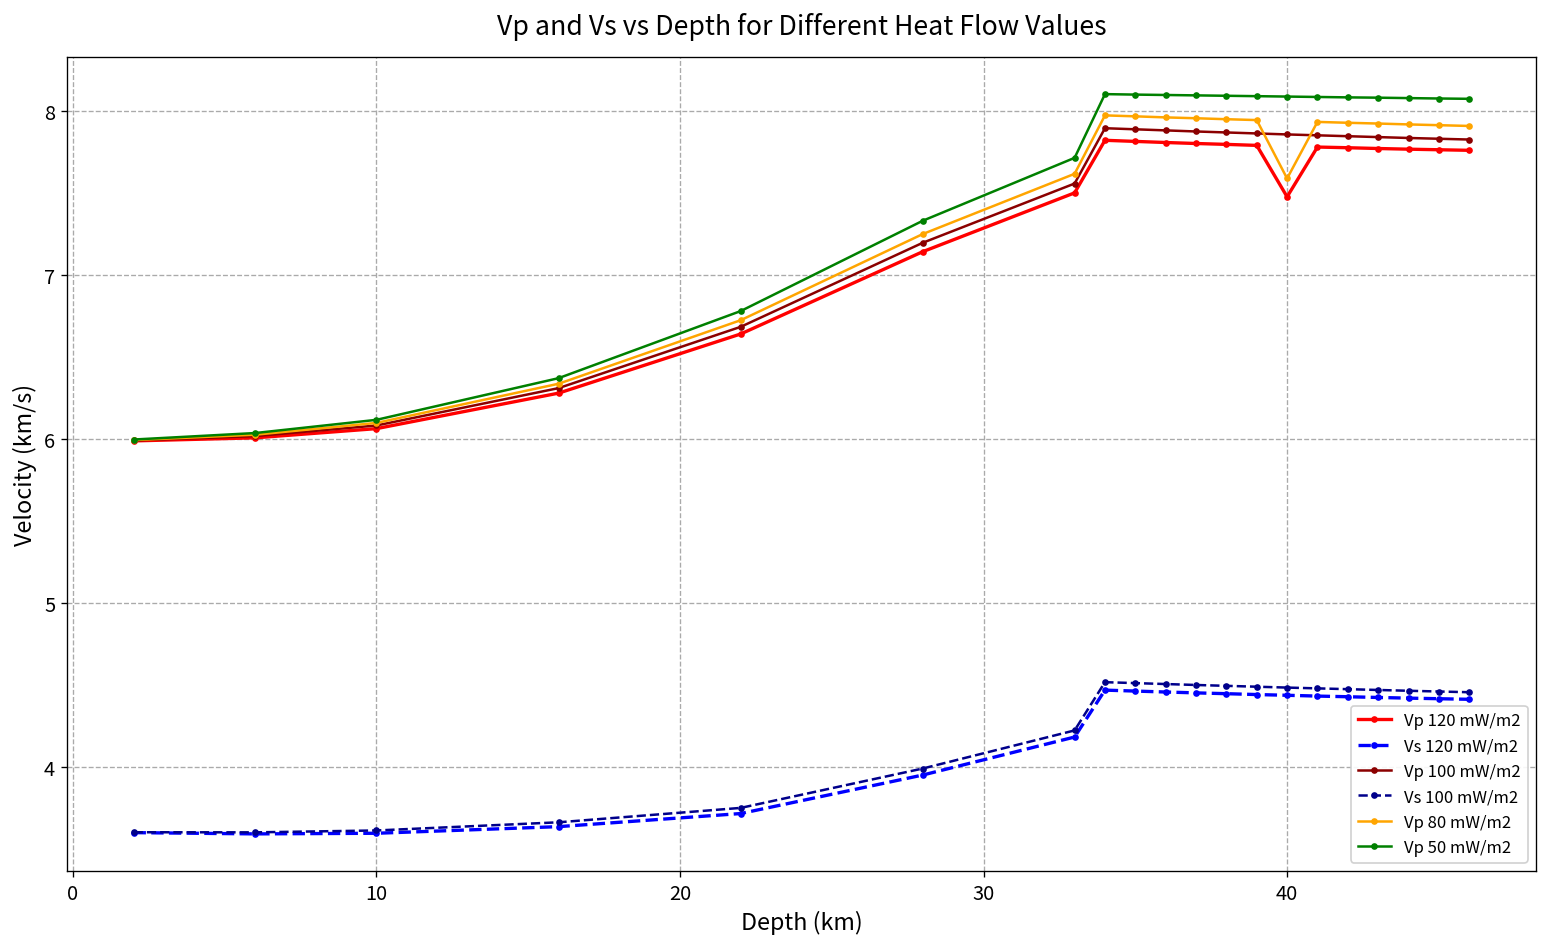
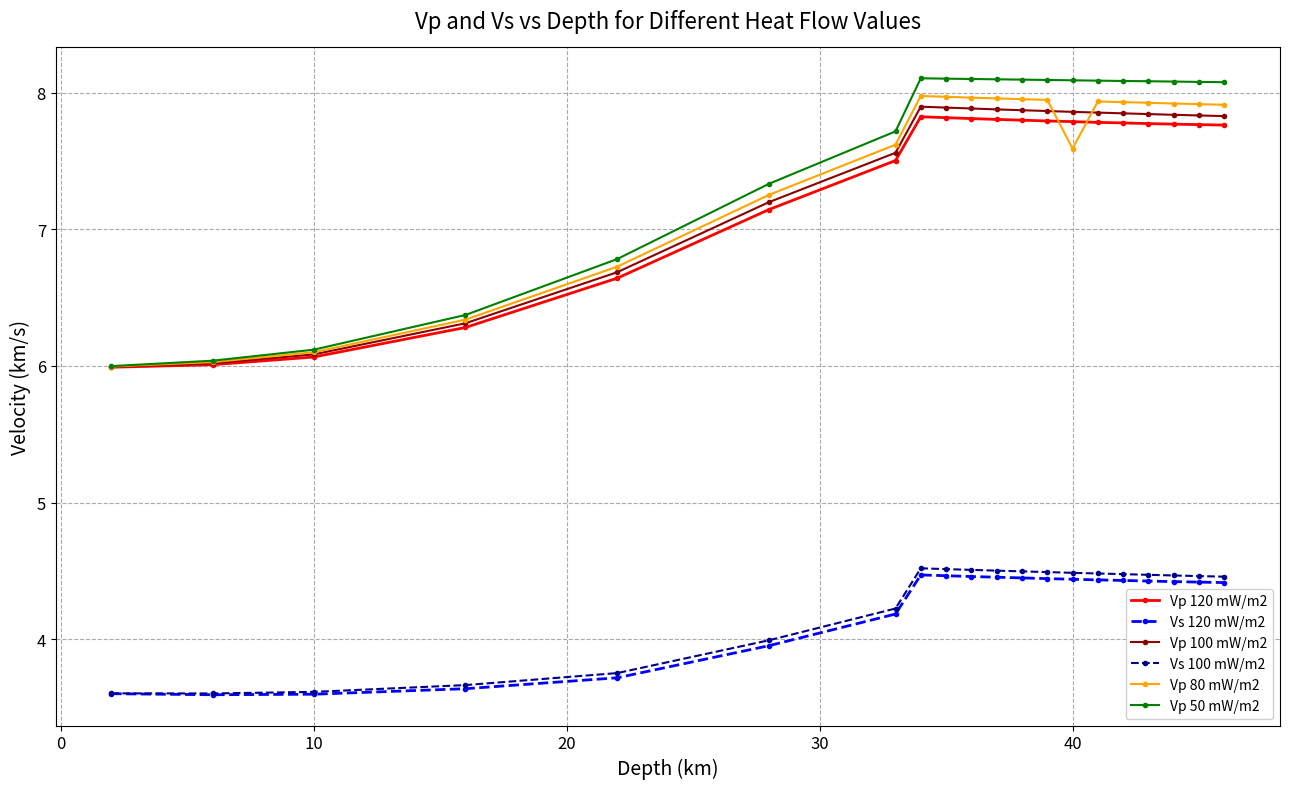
  {
    "Vp 120 mW/m2": {
      "10": 6.07,
-     "40": 7.48
+     "40": 7.79
    },
    "Vs 120 mW/m2": {
      "40": 4.44
    },
    "Vp 100 mW/m2": {
      "40": 7.86
    },
    "Vs 100 mW/m2": {
      "40": 4.49
    },
    "Vp 80 mW/m2": {
      "40": 7.59
    },
    "Vp 50 mW/m2": {
      "10": 6.12,
      "40": 8.09
    }
  }
